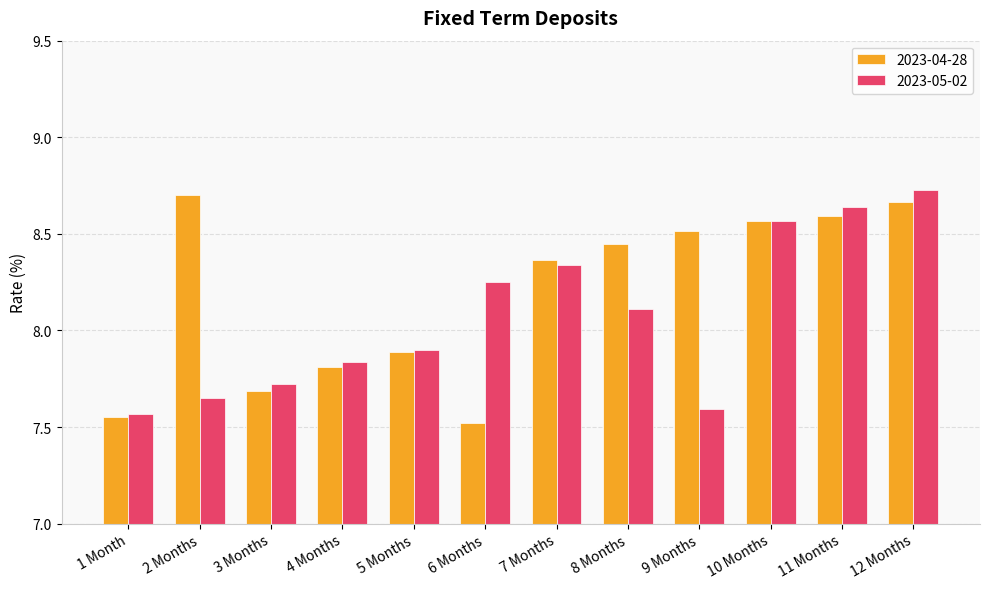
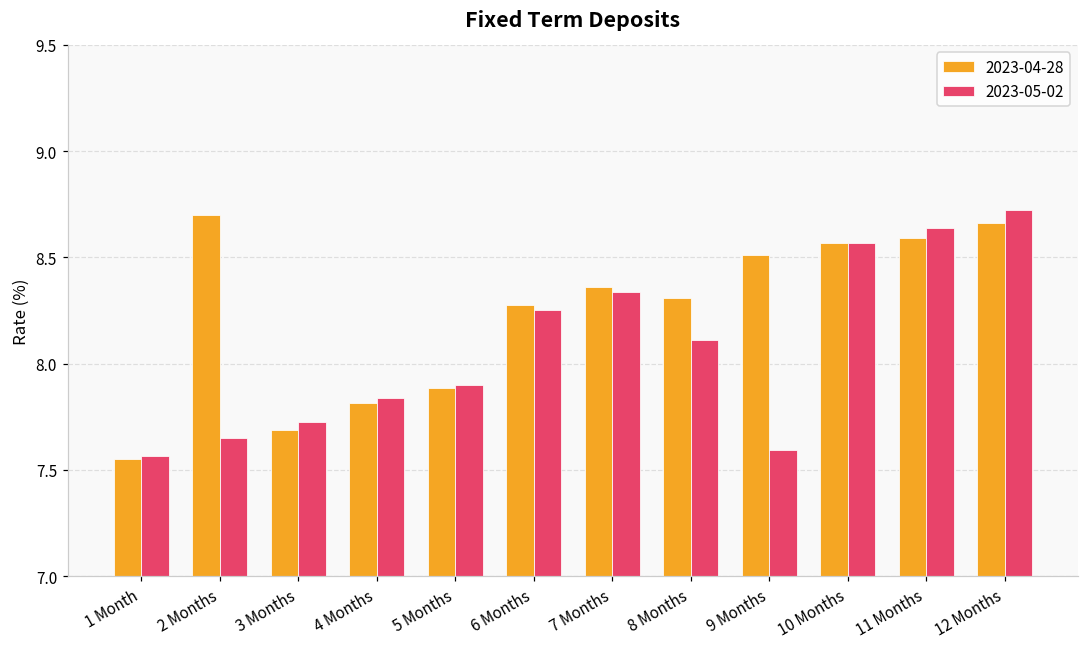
  {
    "2023-04-28": {
      "1 Month": 7.55,
      "2 Months": 8.70,
      "3 Months": 7.69,
      "4 Months": 7.81,
      "5 Months": 7.89,
-     "6 Months": 7.52,
+     "6 Months": 8.28,
      "7 Months": 8.36,
-     "8 Months": 8.45,
+     "8 Months": 8.31,
      "9 Months": 8.51,
      "10 Months": 8.57,
      "11 Months": 8.59,
      "12 Months": 8.66
    },
    "2023-05-02": {
      "1 Month": 7.57,
      "2 Months": 7.65,
      "3 Months": 7.73,
      "4 Months": 7.84,
      "5 Months": 7.90,
      "6 Months": 8.25,
      "7 Months": 8.34,
      "8 Months": 8.11,
      "9 Months": 7.59,
      "10 Months": 8.57,
      "11 Months": 8.64,
      "12 Months": 8.73
    }
  }
